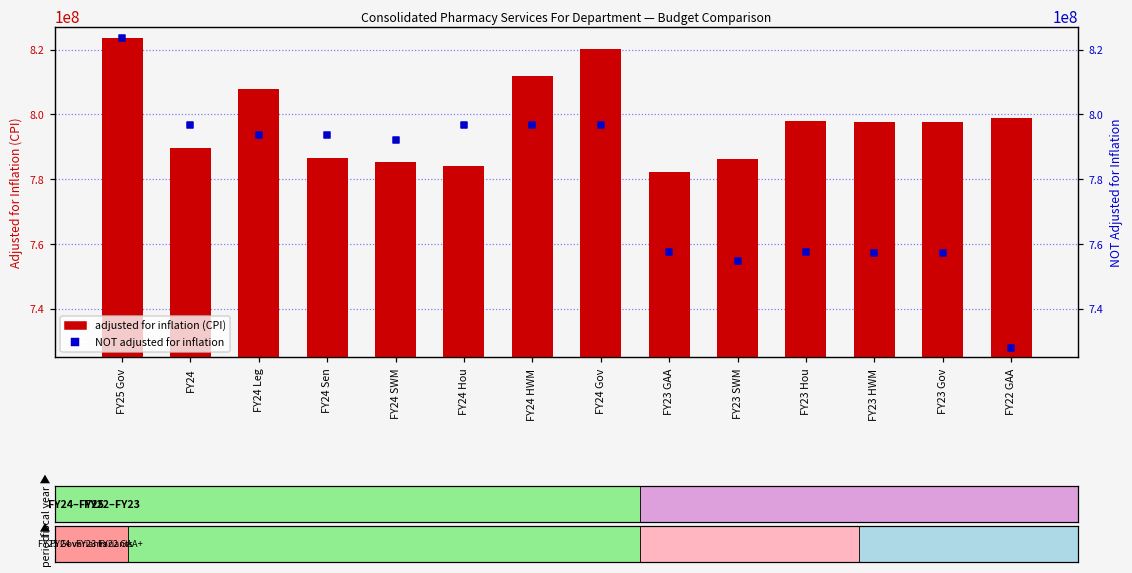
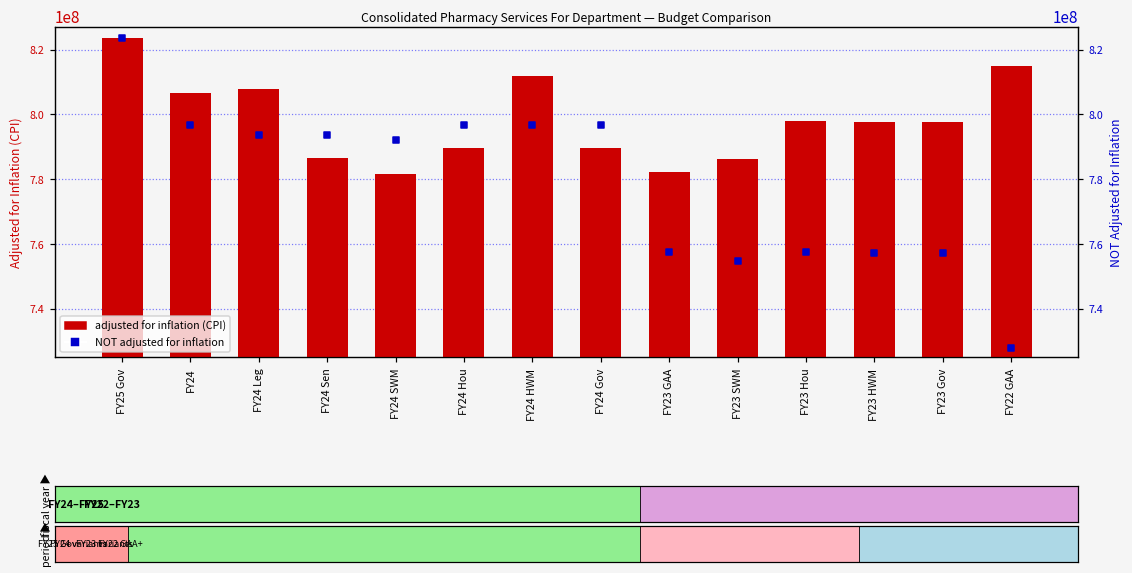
  {
    "adjusted for inflation (CPI)": {
      "FY25 Gov": 824000000,
-     "FY24": 790000000,
+     "FY24": 807000000,
      "FY24 Leg": 808000000,
      "FY24 Sen": 787000000,
-     "FY24 SWM": 785000000,
-     "FY24 Hou": 784000000,
+     "FY24 SWM": 782000000,
+     "FY24 Hou": 790000000,
      "FY24 HWM": 812000000,
-     "FY24 Gov": 820000000,
+     "FY24 Gov": 790000000,
      "FY23 GAA": 782000000,
      "FY23 SWM": 786000000,
      "FY23 Hou": 798000000,
      "FY23 HWM": 798000000,
      "FY23 Gov": 798000000,
-     "FY22 GAA": 799000000
+     "FY22 GAA": 815000000
    }
  }
